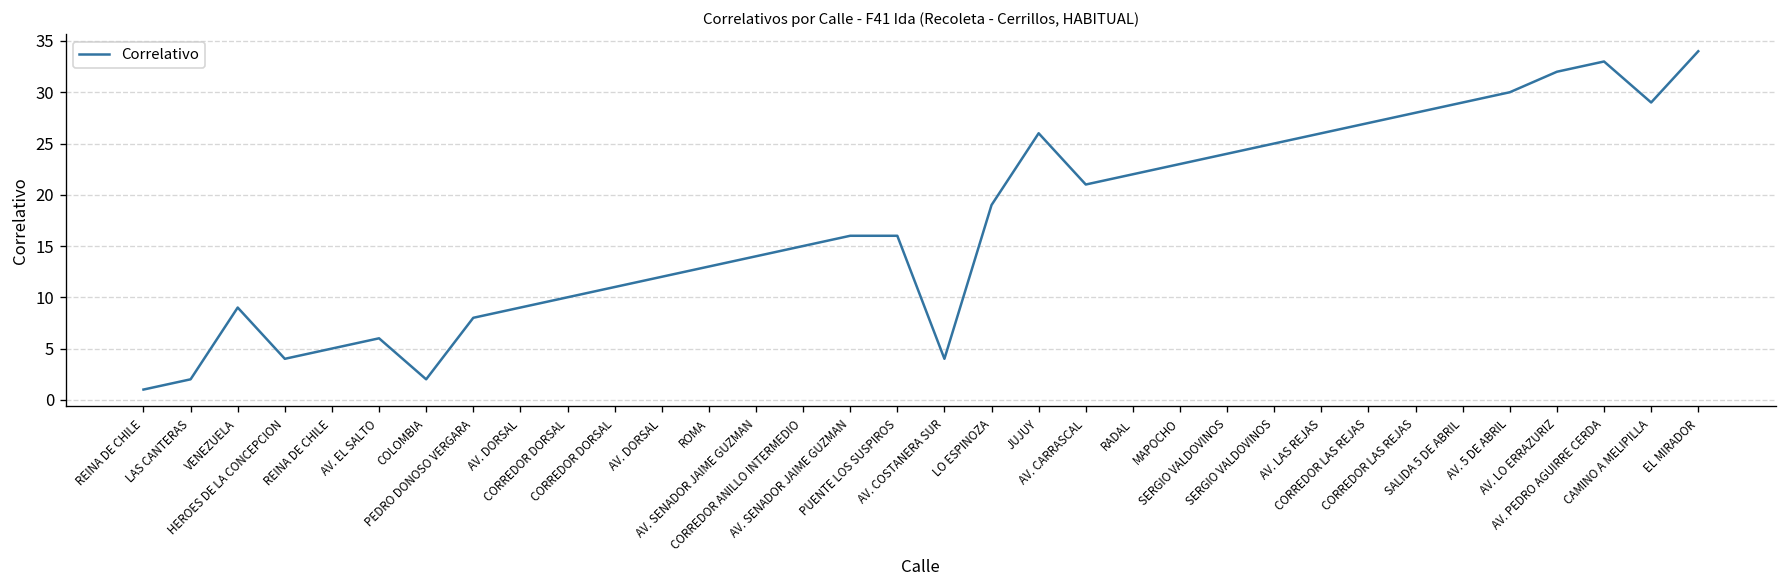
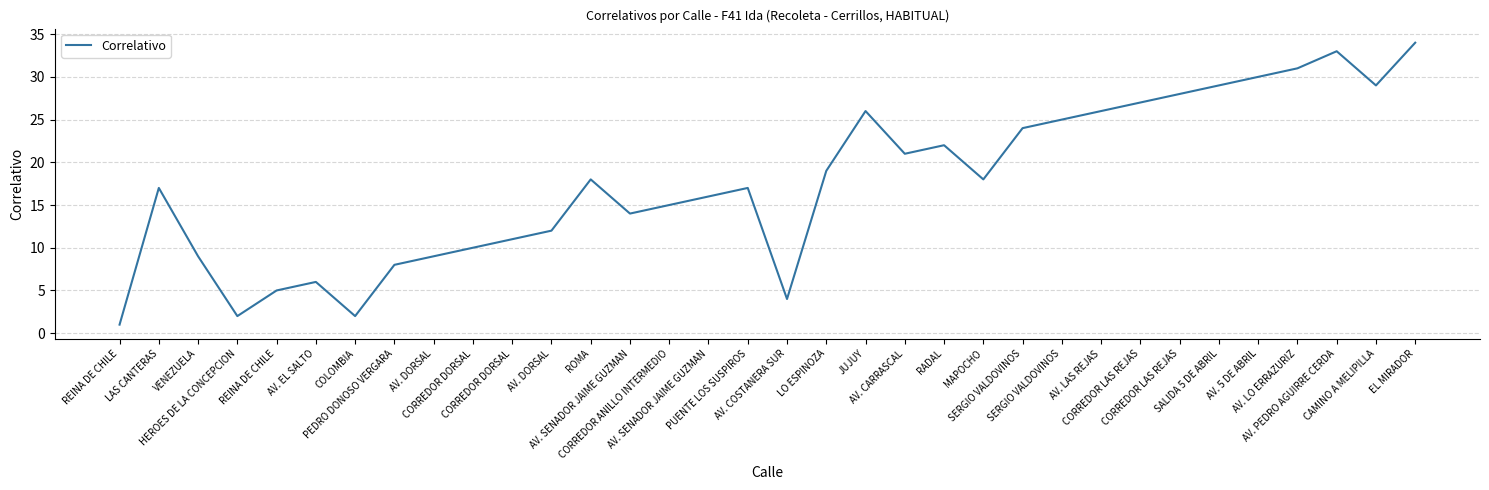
  {
-   "LAS CANTERAS": 2,
+   "LAS CANTERAS": 17,
    "VENEZUELA": 9,
-   "HEROES DE LA CONCEPCION": 4,
+   "HEROES DE LA CONCEPCION": 2,
    "AV. EL SALTO": 6,
    "COLOMBIA": 2,
    "PEDRO DONOSO VERGARA": 8,
-   "ROMA": 13,
+   "ROMA": 18,
    "CORREDOR ANILLO INTERMEDIO": 15,
-   "PUENTE LOS SUSPIROS": 16,
+   "PUENTE LOS SUSPIROS": 17,
    "AV. COSTANERA SUR": 4,
    "LO ESPINOZA": 19,
    "JUJUY": 26,
    "AV. CARRASCAL": 21,
    "RADAL": 22,
-   "MAPOCHO": 23,
+   "MAPOCHO": 18,
    "AV. LAS REJAS": 26,
    "SALIDA 5 DE ABRIL": 29,
    "AV. 5 DE ABRIL": 30,
-   "AV. LO ERRAZURIZ": 32,
+   "AV. LO ERRAZURIZ": 31,
    "AV. PEDRO AGUIRRE CERDA": 33,
    "CAMINO A MELIPILLA": 29,
    "EL MIRADOR": 34
  }
